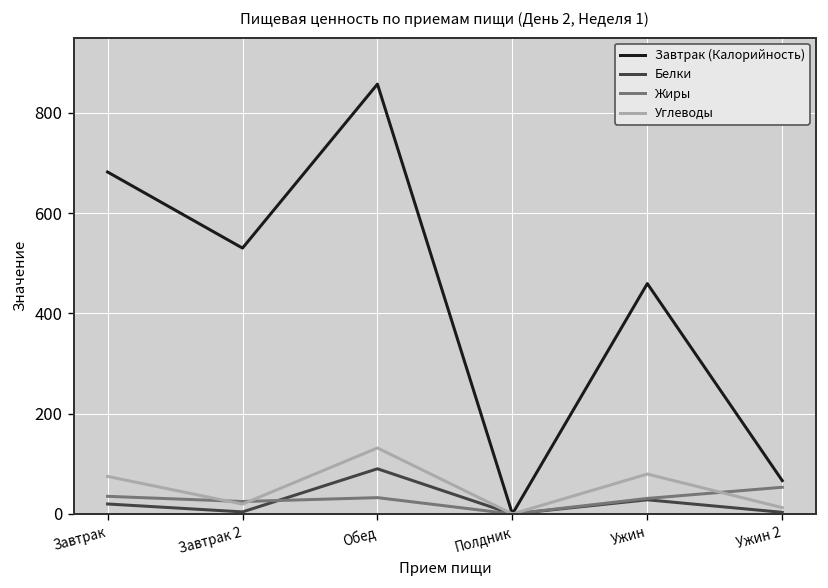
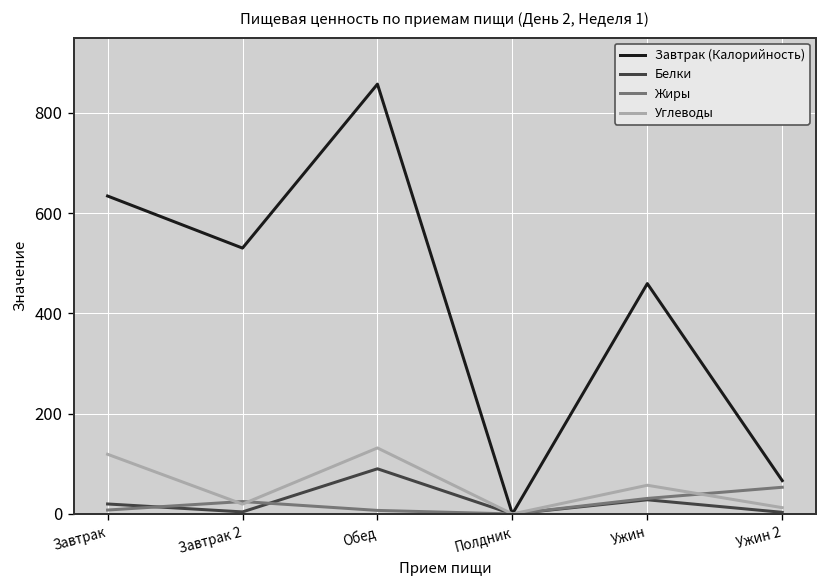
  {
    "Завтрак (Калорийность)": {
-     "Завтрак": 680,
+     "Завтрак": 630,
      "Завтрак 2": 530,
      "Обед": 860,
      "Ужин": 460,
      "Ужин 2": 70
    },
    "Белки": {
      "Завтрак": 20,
      "Завтрак 2": 0,
      "Обед": 90,
      "Ужин 2": 0
    },
    "Жиры": {
-     "Завтрак": 40,
-     "Обед": 30,
+     "Завтрак": 10,
+     "Обед": 10,
      "Ужин 2": 50
    },
    "Углеводы": {
-     "Завтрак": 70,
+     "Завтрак": 120,
      "Обед": 130,
-     "Ужин": 80,
+     "Ужин": 60,
      "Ужин 2": 10
    }
  }
